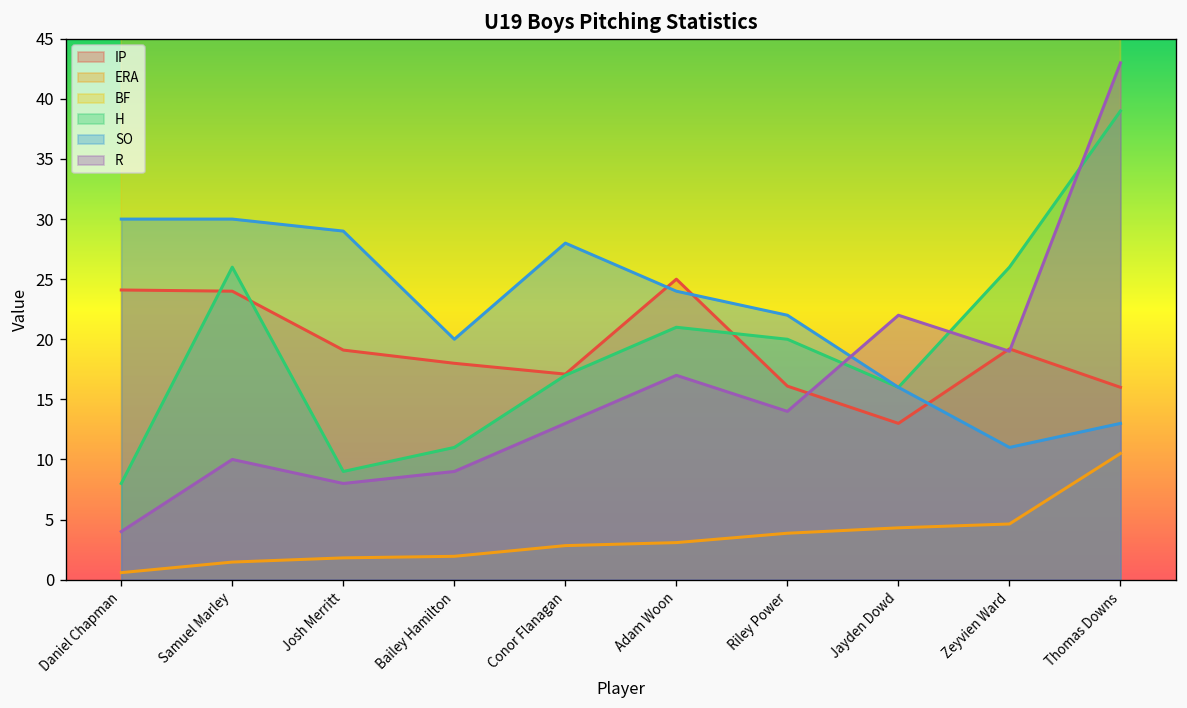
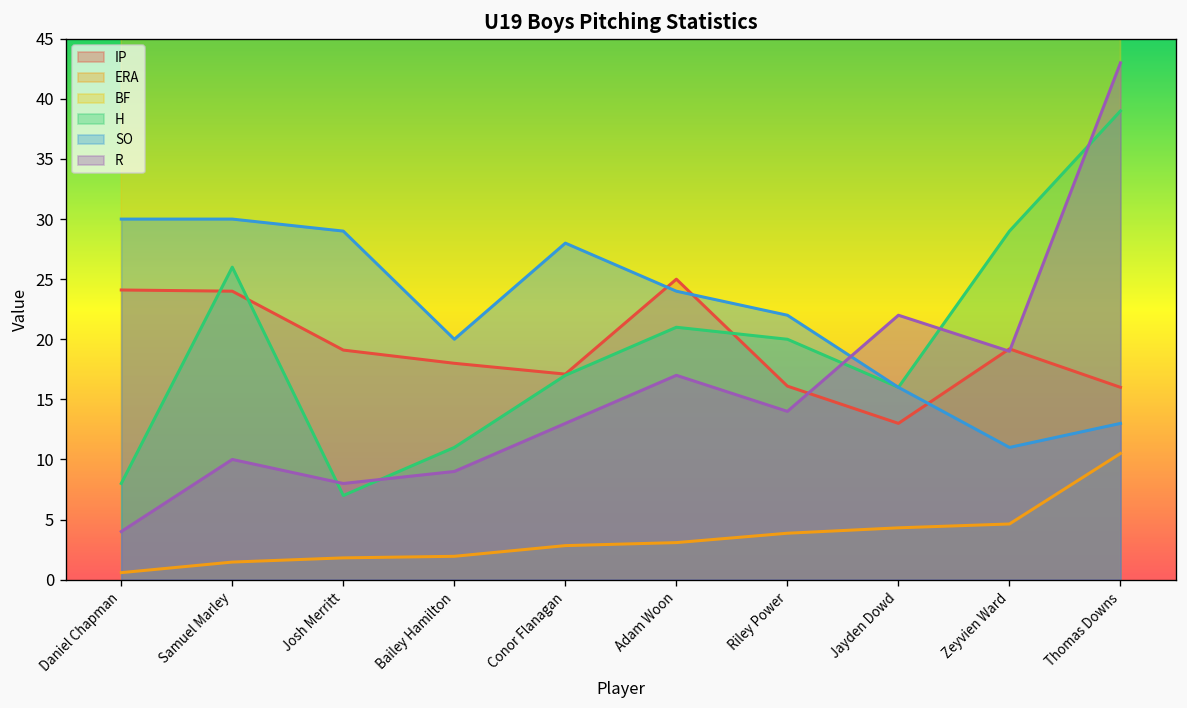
  {
    "H": {
      "Daniel Chapman": 8,
      "Samuel Marley": 26,
-     "Josh Merritt": 9,
+     "Josh Merritt": 7,
      "Bailey Hamilton": 11,
      "Adam Woon": 21,
      "Riley Power": 20,
-     "Zeyvien Ward": 26,
+     "Zeyvien Ward": 29,
      "Thomas Downs": 39
    },
    "SO": {
      "Daniel Chapman": 30,
      "Samuel Marley": 30,
      "Josh Merritt": 29,
      "Bailey Hamilton": 20,
      "Conor Flanagan": 28,
      "Adam Woon": 24,
      "Riley Power": 22,
      "Zeyvien Ward": 11,
      "Thomas Downs": 13
    },
    "R": {
      "Daniel Chapman": 4,
      "Samuel Marley": 10,
      "Josh Merritt": 8,
      "Bailey Hamilton": 9,
      "Conor Flanagan": 13,
      "Adam Woon": 17,
      "Riley Power": 14,
      "Jayden Dowd": 22,
      "Thomas Downs": 43
    }
  }
